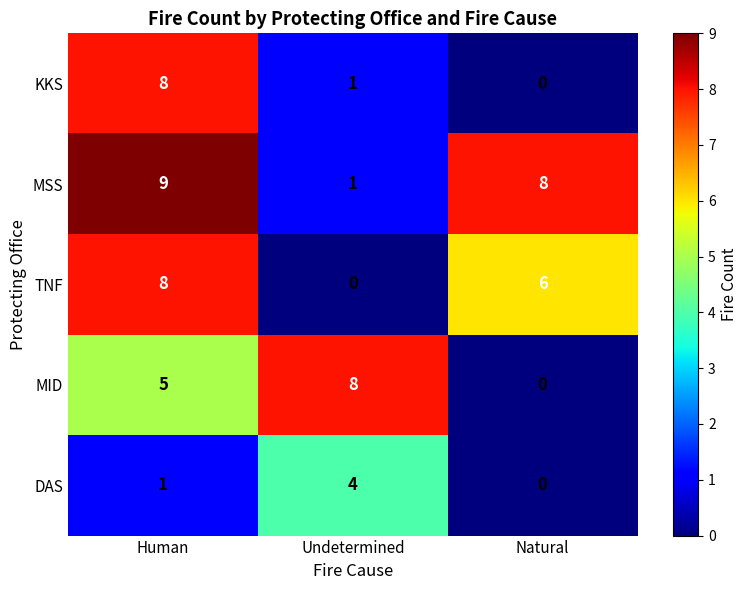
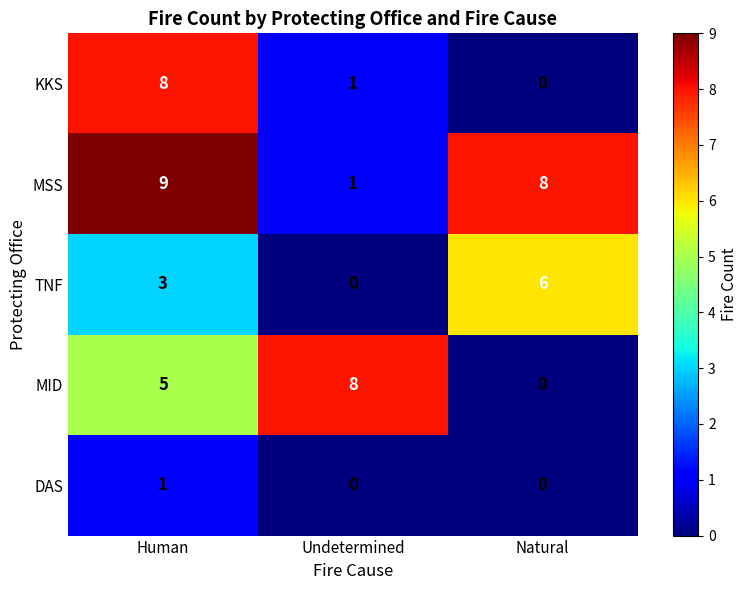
  {
    "KKS": {
      "Human": 8,
      "Undetermined": 1,
      "Natural": 0
    },
    "MSS": {
      "Human": 9,
      "Undetermined": 1,
      "Natural": 8
    },
    "TNF": {
-     "Human": 8,
+     "Human": 3,
      "Undetermined": 0,
      "Natural": 6
    },
    "MID": {
      "Human": 5,
      "Undetermined": 8,
      "Natural": 0
    },
    "DAS": {
      "Human": 1,
-     "Undetermined": 4,
+     "Undetermined": 0,
      "Natural": 0
    }
  }
